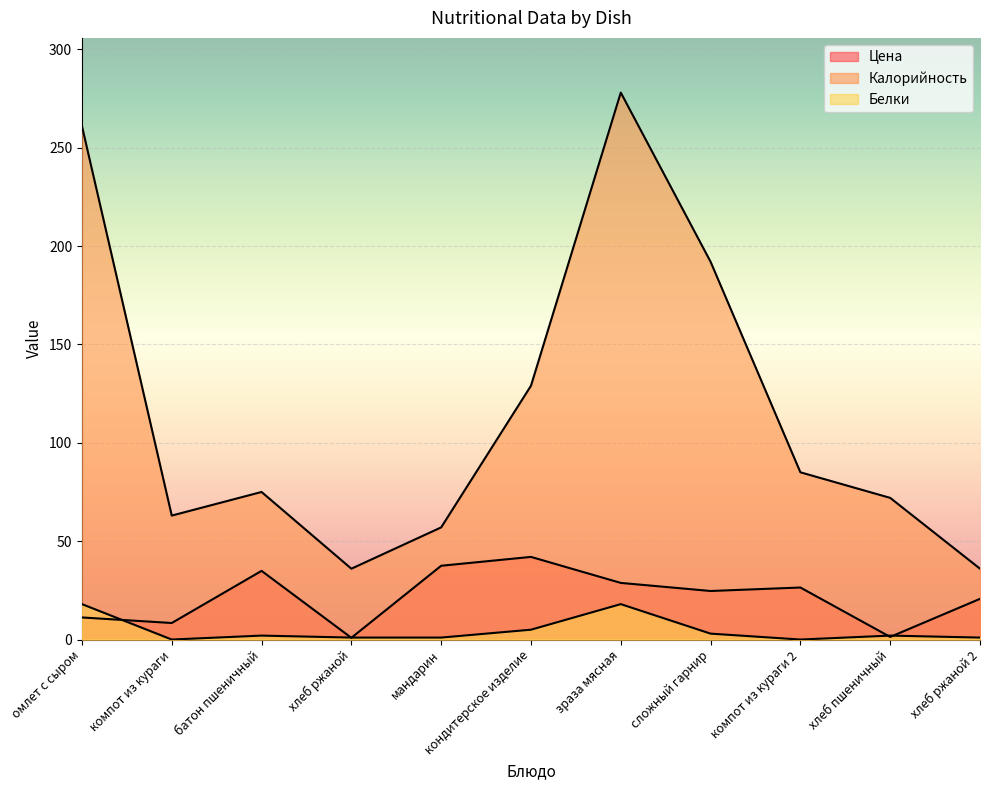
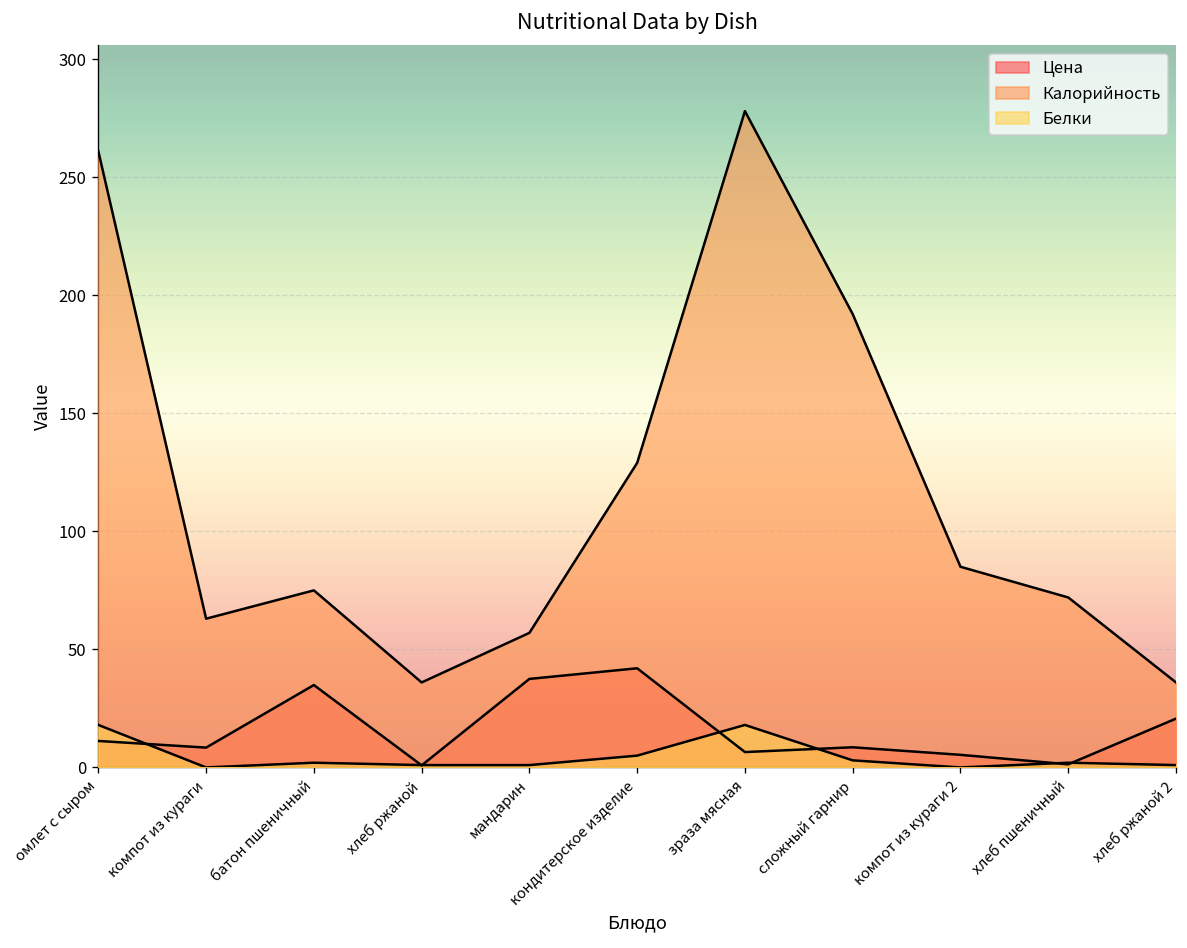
  {
    "Цена": {
      "омлет с сыром": 11,
      "компот из кураги": 8,
      "батон пшеничный": 35,
      "мандарин": 38,
      "кондитерское изделие": 42,
-     "зраза мясная": 29,
-     "сложный гарнир": 25,
-     "компот из кураги 2": 26,
+     "зраза мясная": 7,
+     "сложный гарнир": 9,
+     "компот из кураги 2": 5,
      "хлеб ржаной 2": 21
    }
  }
